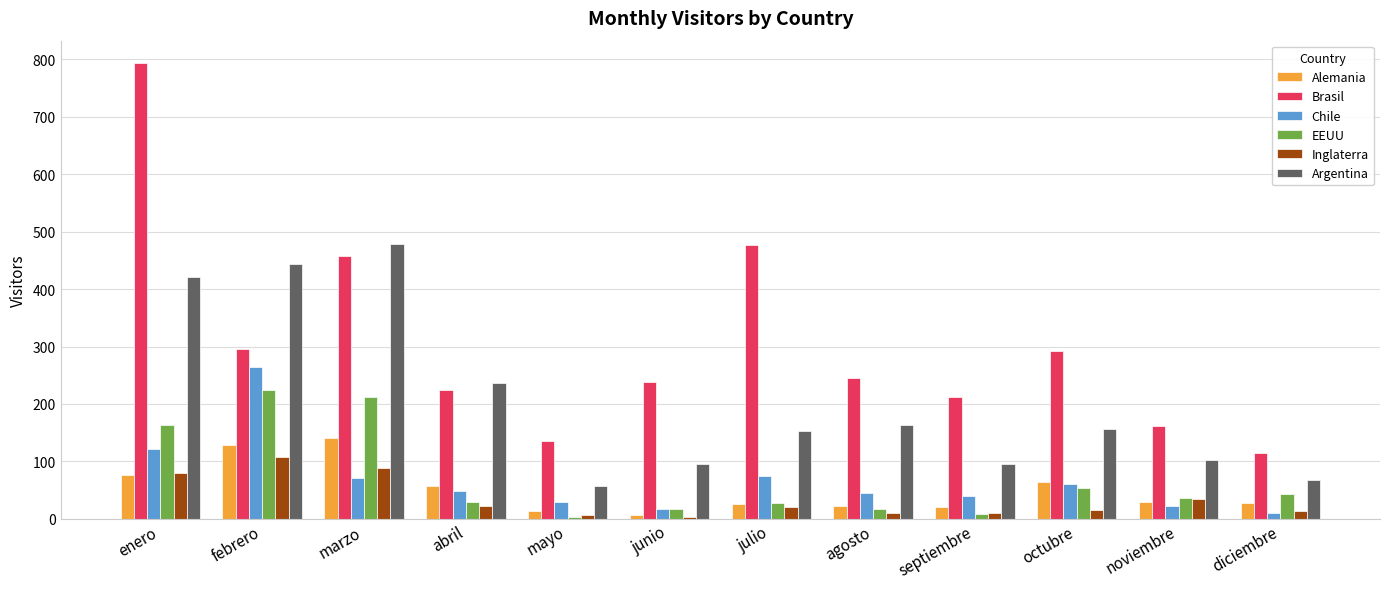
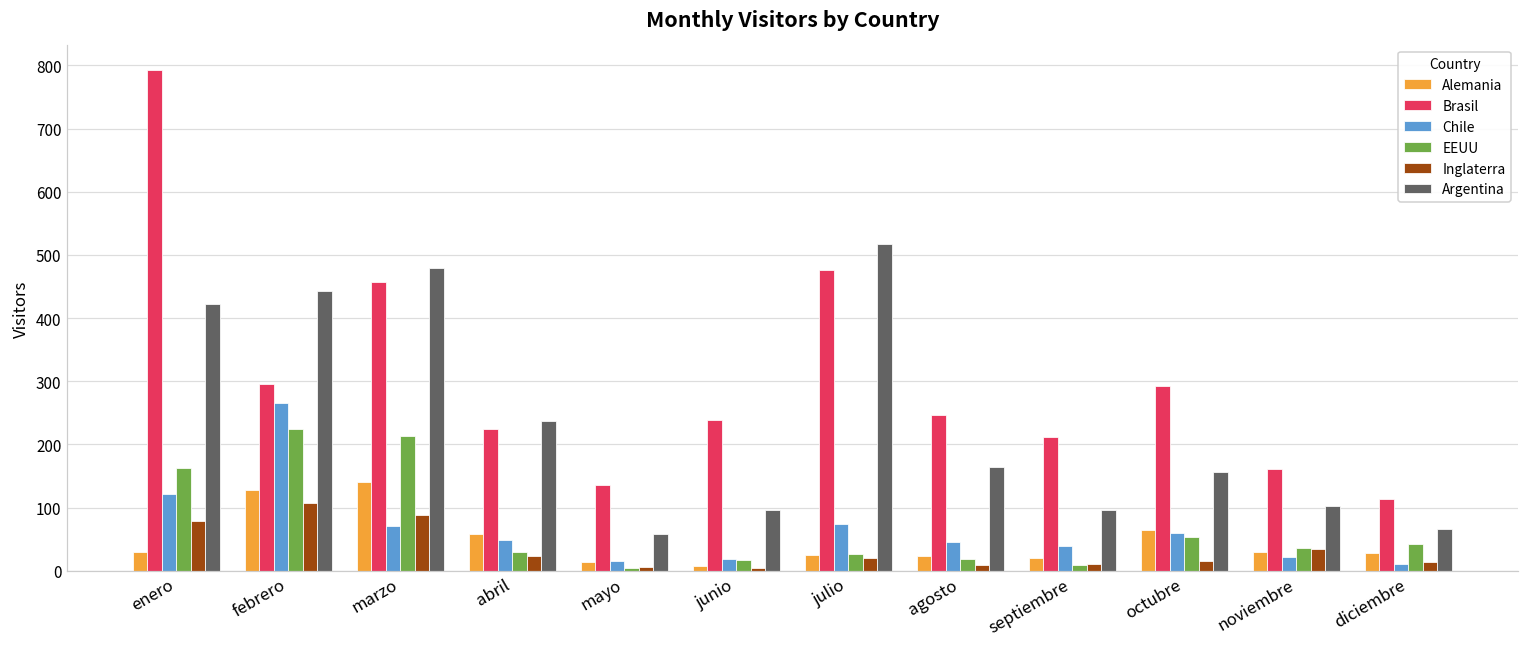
  {
    "Alemania": {
-     "enero": 80,
+     "enero": 30,
      "febrero": 130,
      "marzo": 140,
      "abril": 60,
      "mayo": 10,
      "junio": 10,
      "julio": 30,
      "agosto": 20,
      "septiembre": 20,
      "octubre": 70,
      "noviembre": 30,
      "diciembre": 30
    },
    "Brasil": {
      "enero": 790,
      "febrero": 300,
      "marzo": 460,
      "abril": 230,
      "mayo": 140,
      "junio": 240,
      "julio": 480,
      "agosto": 250,
      "septiembre": 210,
      "octubre": 290,
      "noviembre": 160,
      "diciembre": 110
    },
    "Chile": {
      "enero": 120,
      "febrero": 270,
      "marzo": 70,
      "abril": 50,
-     "mayo": 30,
+     "mayo": 20,
      "junio": 20,
      "julio": 70,
      "agosto": 50,
      "septiembre": 40,
      "octubre": 60,
      "noviembre": 20,
      "diciembre": 10
    },
    "EEUU": {
      "enero": 160,
      "febrero": 220,
      "marzo": 210,
      "abril": 30,
      "junio": 20,
      "julio": 30,
      "agosto": 20,
      "septiembre": 10,
      "octubre": 50,
      "noviembre": 40,
      "diciembre": 40
    },
    "Inglaterra": {
      "enero": 80,
      "febrero": 110,
      "marzo": 90,
      "abril": 20,
      "mayo": 10,
      "julio": 20,
      "agosto": 10,
      "septiembre": 10,
      "octubre": 20,
      "noviembre": 40,
      "diciembre": 10
    },
    "Argentina": {
      "enero": 420,
      "febrero": 440,
      "marzo": 480,
      "abril": 240,
      "mayo": 60,
      "junio": 100,
-     "julio": 150,
+     "julio": 520,
      "agosto": 160,
      "septiembre": 100,
      "octubre": 160,
      "noviembre": 100,
      "diciembre": 70
    }
  }
